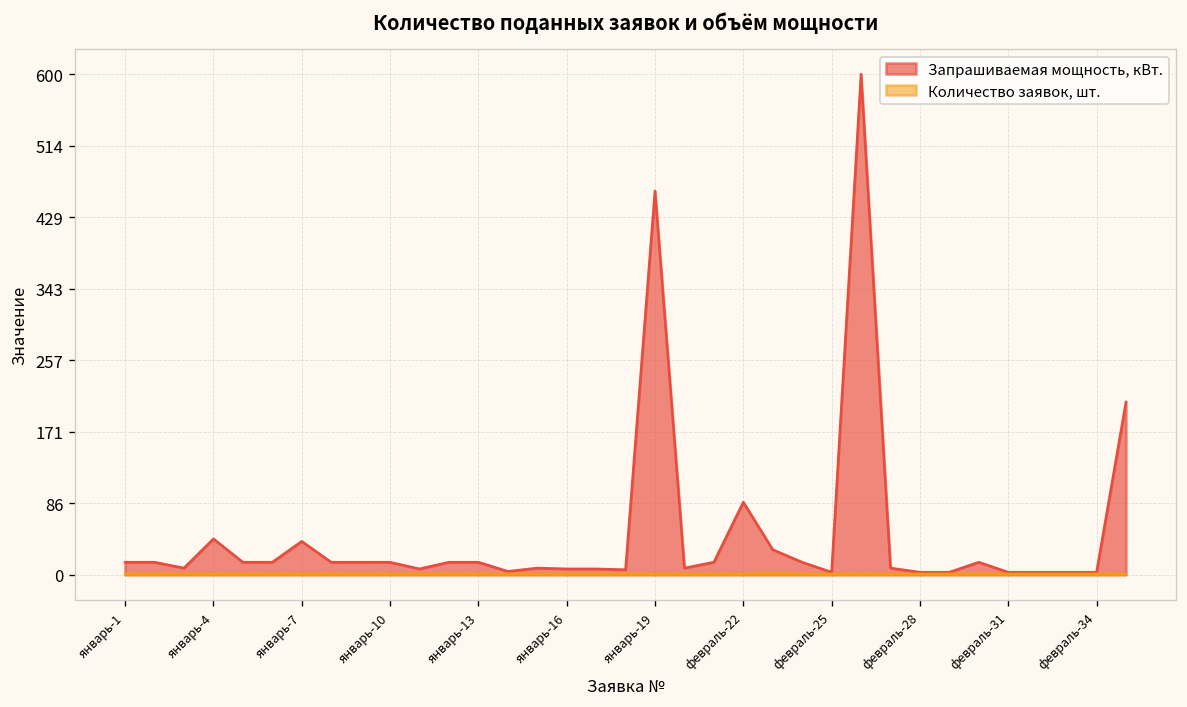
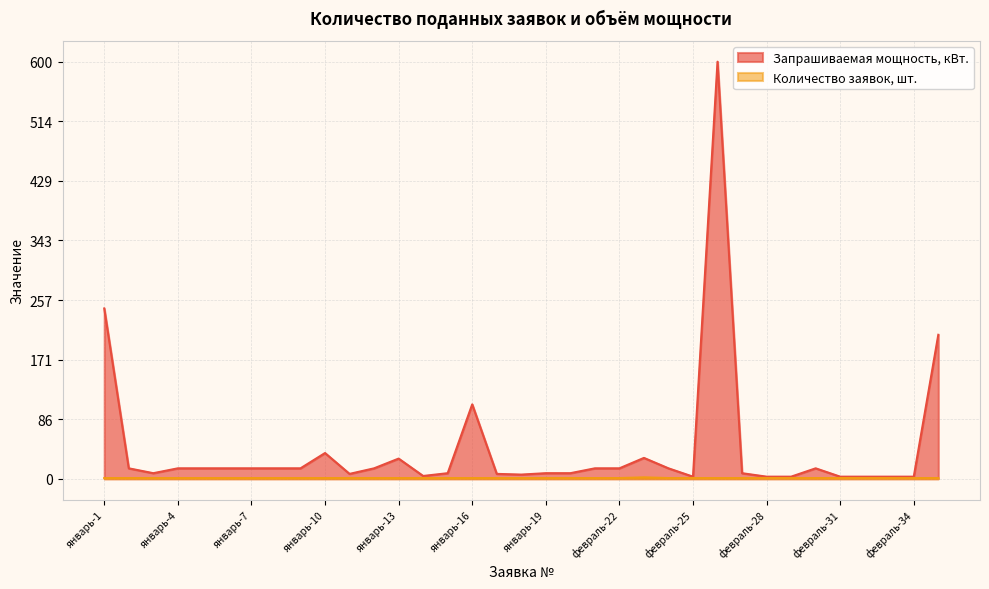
  {
    "Запрашиваемая мощность, кВт.": {
-     "январь-1": 20,
-     "январь-4": 40,
-     "январь-7": 40,
-     "январь-10": 20,
-     "январь-13": 20,
-     "январь-16": 10,
-     "январь-19": 460,
-     "февраль-22": 90
+     "январь-1": 250,
+     "январь-4": 20,
+     "январь-7": 20,
+     "январь-10": 40,
+     "январь-13": 30,
+     "январь-16": 110,
+     "январь-19": 10,
+     "февраль-22": 20
    },
    "Количество заявок, шт.": {
      "январь-1": 0,
      "январь-4": 0,
      "январь-7": 0,
      "январь-10": 0,
      "январь-13": 0,
      "январь-16": 0,
      "январь-19": 0,
      "февраль-22": 0
    }
  }
